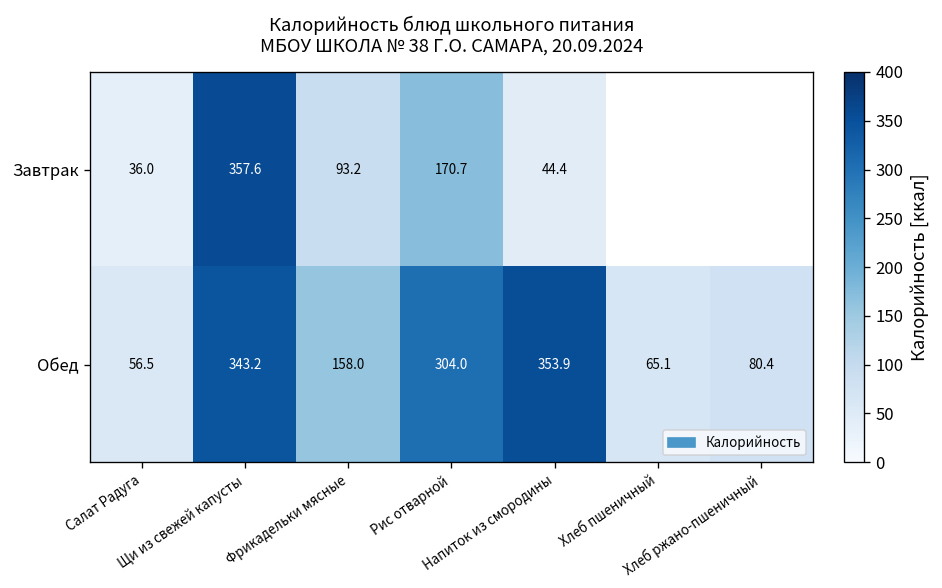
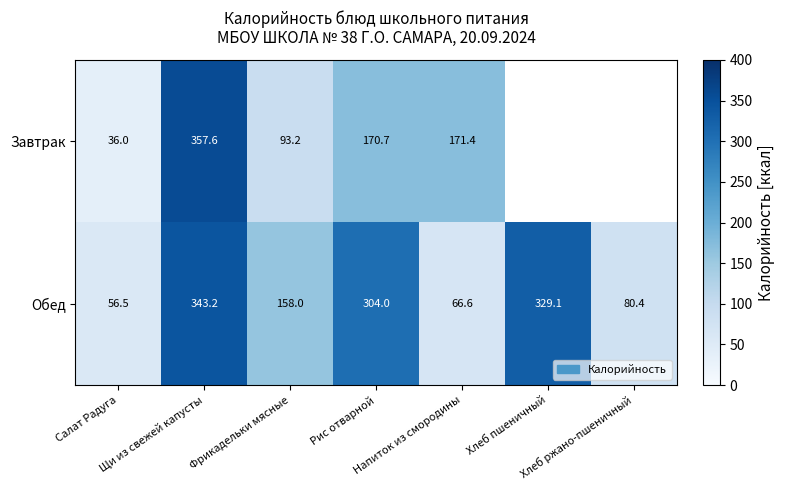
  {
    "Завтрак": {
      "Салат Радуга": 36.0,
      "Щи из свежей капусты": 357.6,
      "Фрикадельки мясные": 93.2,
      "Рис отварной": 170.7,
-     "Напиток из смородины": 44.4
+     "Напиток из смородины": 171.4
    },
    "Обед": {
      "Салат Радуга": 56.5,
      "Щи из свежей капусты": 343.2,
      "Фрикадельки мясные": 158.0,
      "Рис отварной": 304.0,
-     "Напиток из смородины": 353.9,
-     "Хлеб пшеничный": 65.1,
+     "Напиток из смородины": 66.6,
+     "Хлеб пшеничный": 329.1,
      "Хлеб ржано-пшеничный": 80.4
    }
  }
